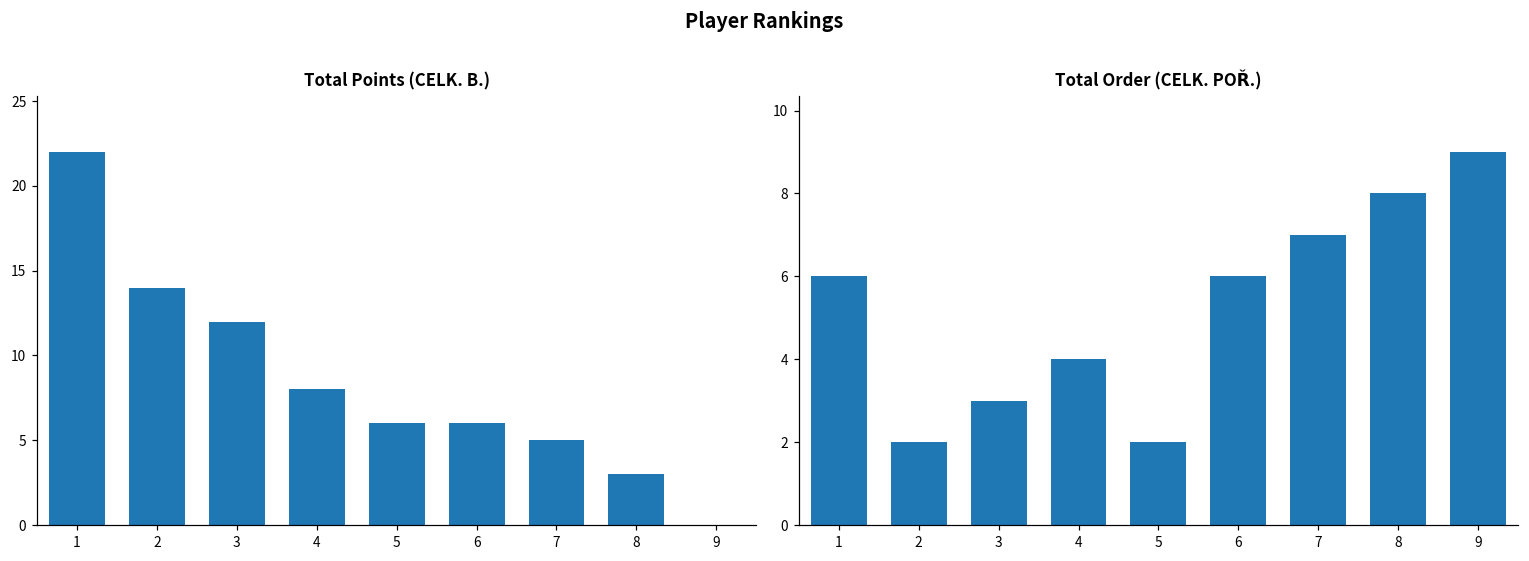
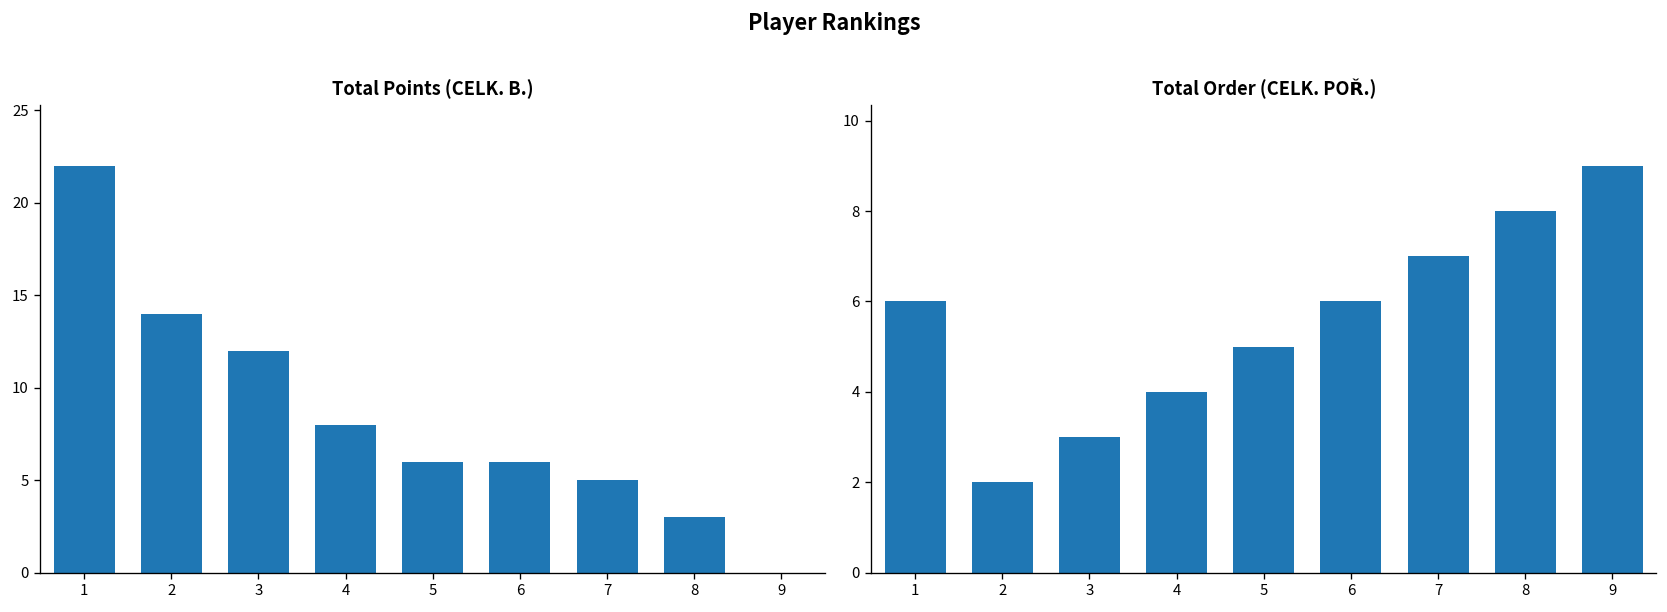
  {
    "Total Points (CELK. B.)": {
      "1": 22.0,
      "2": 14.0,
      "3": 12.0,
      "4": 8.0,
      "5": 6.0,
      "6": 6.0,
      "7": 5.0,
      "8": 3.0,
      "9": 0.0
    },
    "Total Order (CELK. POŘ.)": {
      "1": 6,
      "2": 2,
      "3": 3,
      "4": 4,
-     "5": 2,
+     "5": 5,
      "6": 6,
      "7": 7,
      "8": 8,
      "9": 9
    }
  }
